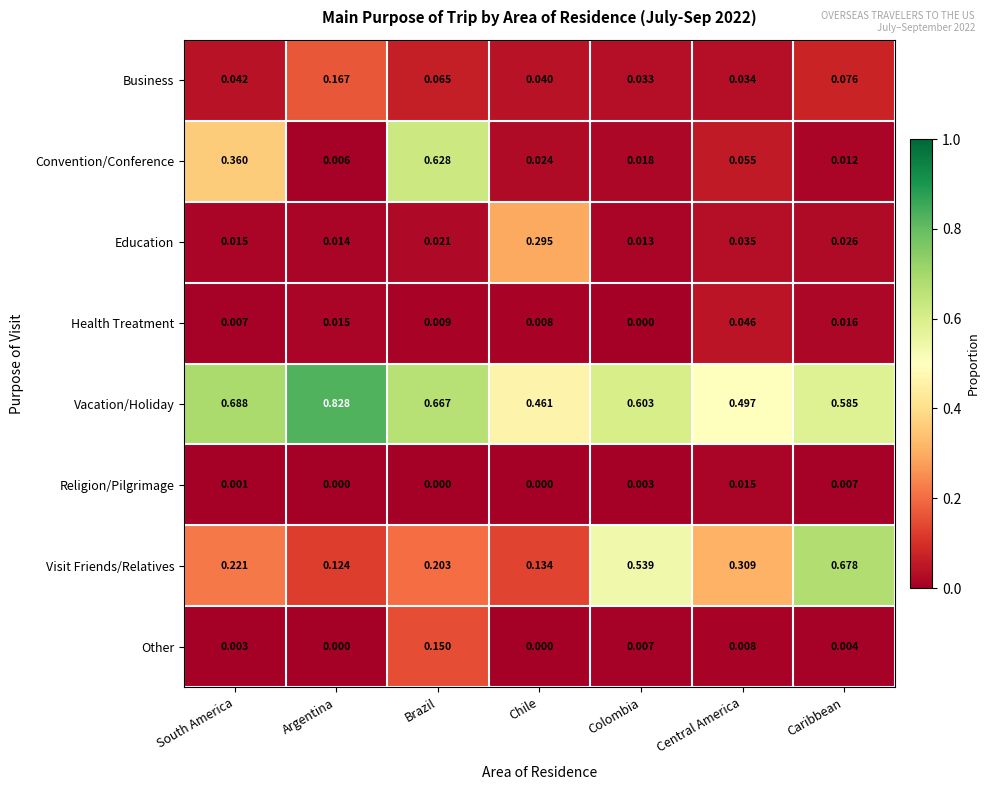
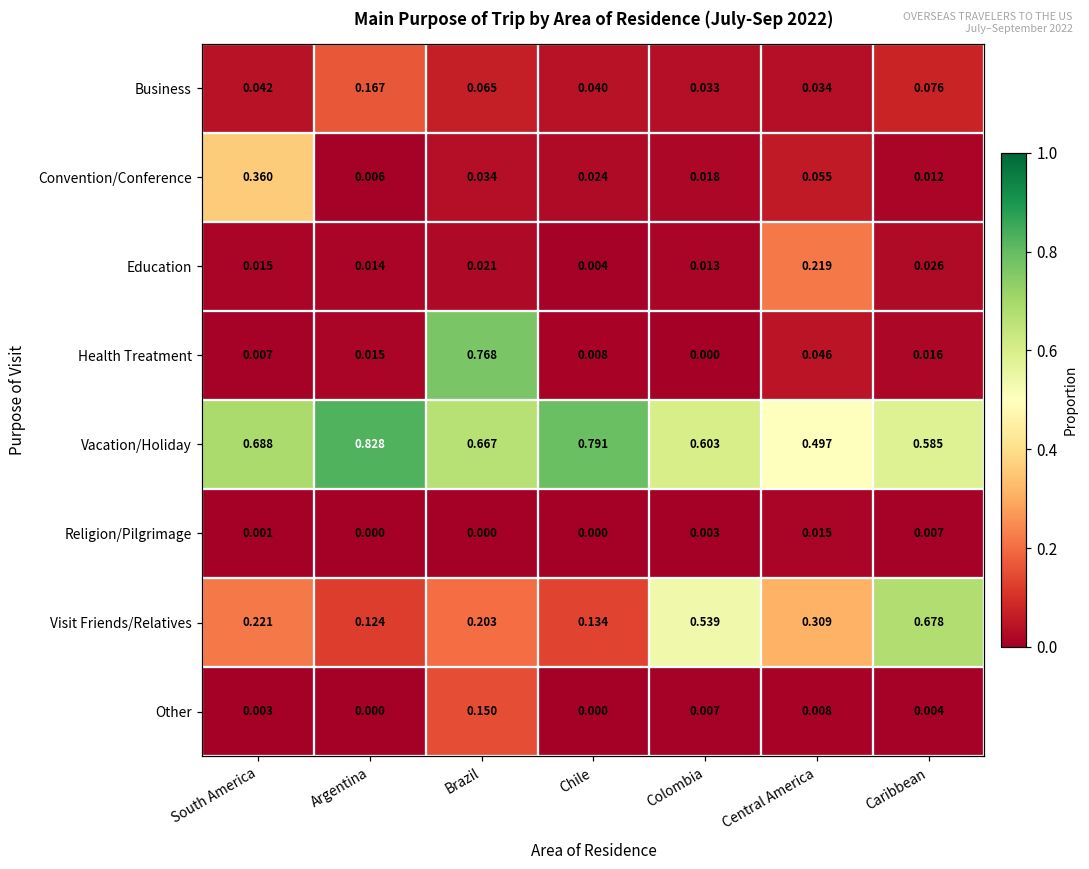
  {
    "Business": {
      "South America": 0.042,
      "Argentina": 0.167,
      "Brazil": 0.065,
      "Chile": 0.040,
      "Colombia": 0.033,
      "Central America": 0.034,
      "Caribbean": 0.076
    },
    "Convention/Conference": {
      "South America": 0.360,
      "Argentina": 0.006,
-     "Brazil": 0.628,
+     "Brazil": 0.034,
      "Chile": 0.024,
      "Colombia": 0.018,
      "Central America": 0.055,
      "Caribbean": 0.012
    },
    "Education": {
      "South America": 0.015,
      "Argentina": 0.014,
      "Brazil": 0.021,
-     "Chile": 0.295,
+     "Chile": 0.004,
      "Colombia": 0.013,
-     "Central America": 0.035,
+     "Central America": 0.219,
      "Caribbean": 0.026
    },
    "Health Treatment": {
      "South America": 0.007,
      "Argentina": 0.015,
-     "Brazil": 0.009,
+     "Brazil": 0.768,
      "Chile": 0.008,
      "Colombia": 0.000,
      "Central America": 0.046,
      "Caribbean": 0.016
    },
    "Vacation/Holiday": {
      "South America": 0.688,
      "Argentina": 0.828,
      "Brazil": 0.667,
-     "Chile": 0.461,
+     "Chile": 0.791,
      "Colombia": 0.603,
      "Central America": 0.497,
      "Caribbean": 0.585
    },
    "Religion/Pilgrimage": {
      "South America": 0.001,
      "Argentina": 0.000,
      "Brazil": 0.000,
      "Chile": 0.000,
      "Colombia": 0.003,
      "Central America": 0.015,
      "Caribbean": 0.007
    },
    "Visit Friends/Relatives": {
      "South America": 0.221,
      "Argentina": 0.124,
      "Brazil": 0.203,
      "Chile": 0.134,
      "Colombia": 0.539,
      "Central America": 0.309,
      "Caribbean": 0.678
    },
    "Other": {
      "South America": 0.003,
      "Argentina": 0.000,
      "Brazil": 0.150,
      "Chile": 0.000,
      "Colombia": 0.007,
      "Central America": 0.008,
      "Caribbean": 0.004
    }
  }
